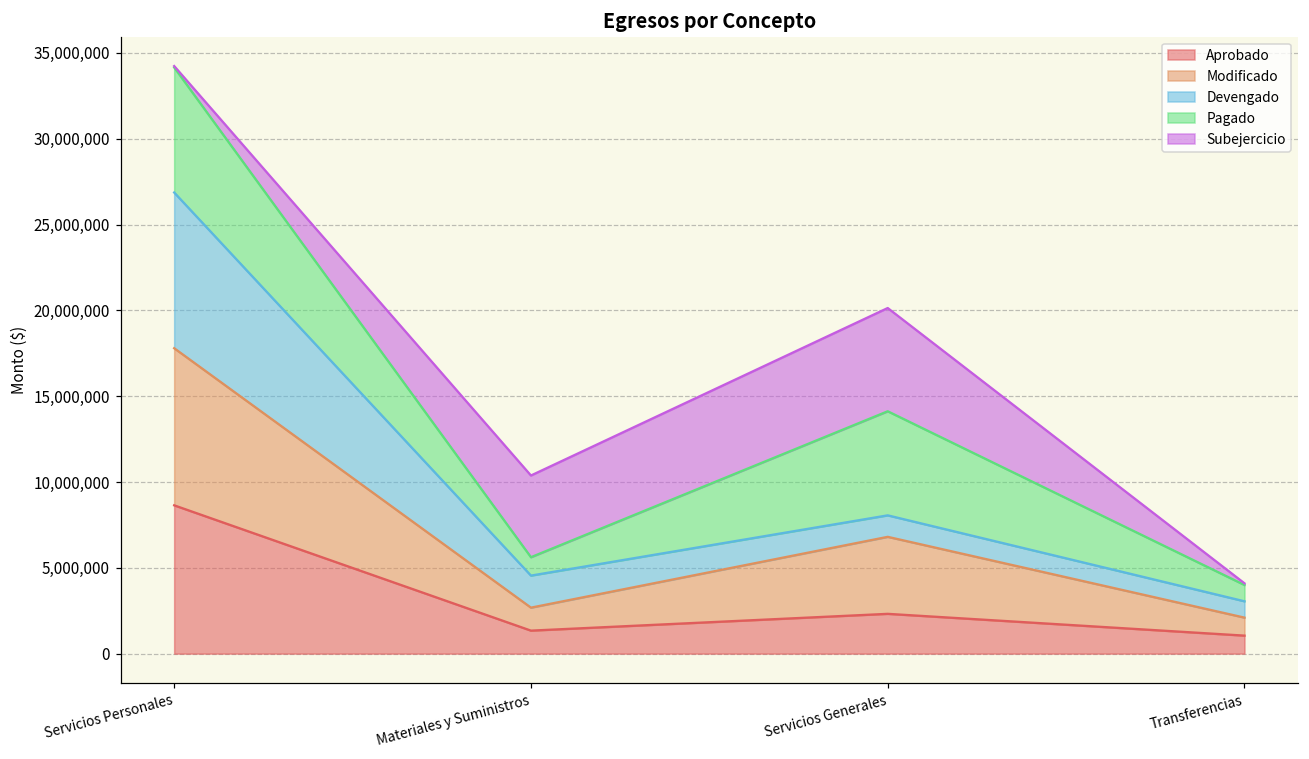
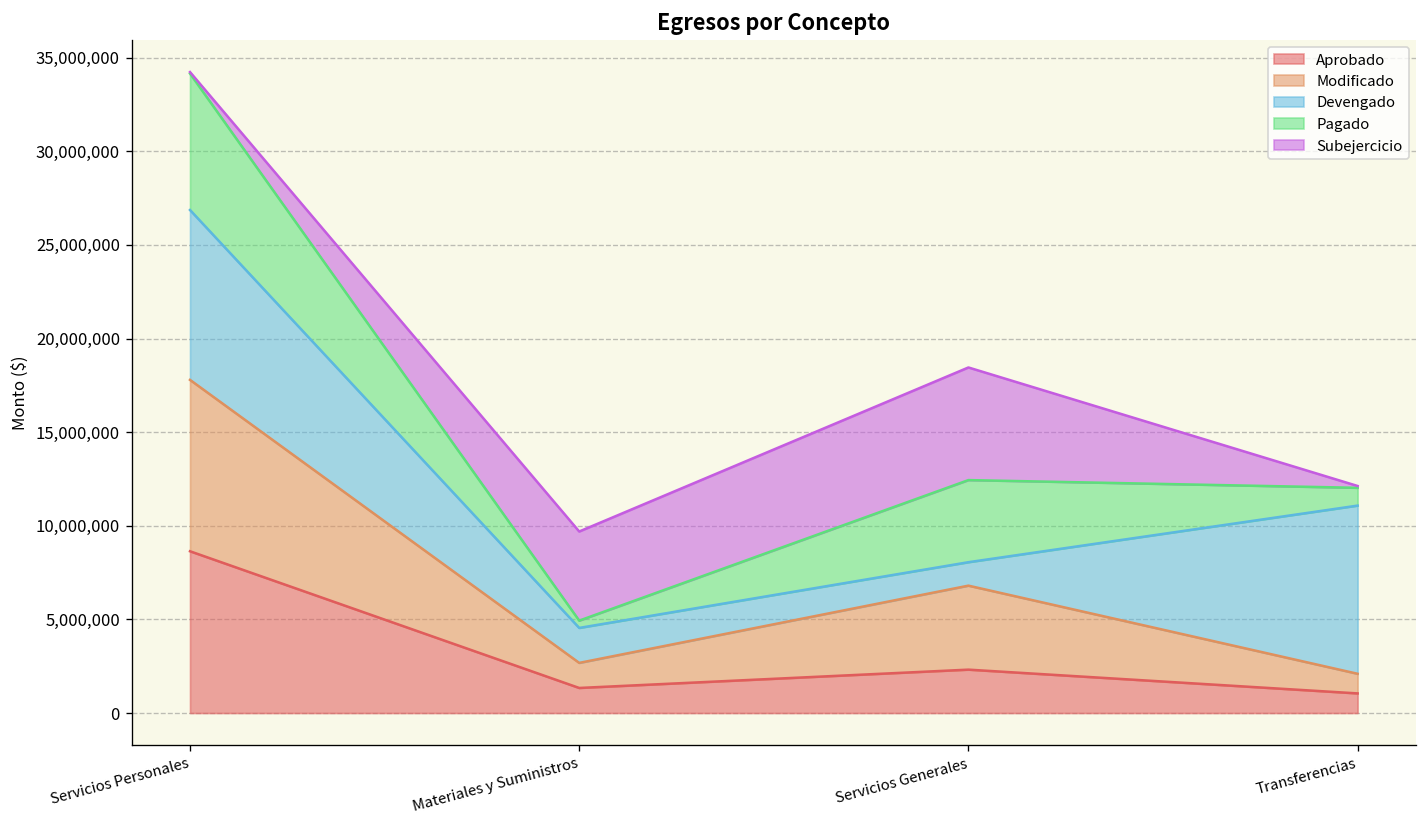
  {
    "Devengado": {
      "Servicios Personales": "9,100,000",
      "Materiales y Suministros": "1,900,000",
      "Servicios Generales": "1,300,000",
-     "Transferencias": "1,000,000"
+     "Transferencias": "9,000,000"
    },
    "Pagado": {
-     "Materiales y Suministros": "1,100,000",
-     "Servicios Generales": "6,100,000"
+     "Materiales y Suministros": "400,000",
+     "Servicios Generales": "4,400,000"
    },
    "Subejercicio": {
      "Materiales y Suministros": "4,800,000",
      "Servicios Generales": "6,000,000"
    }
  }
